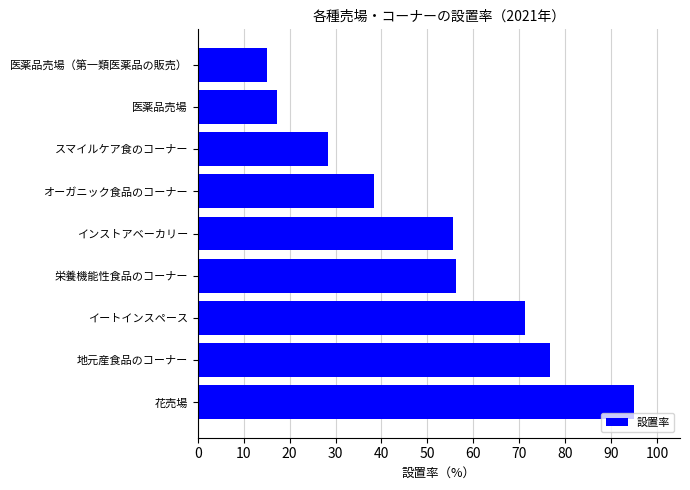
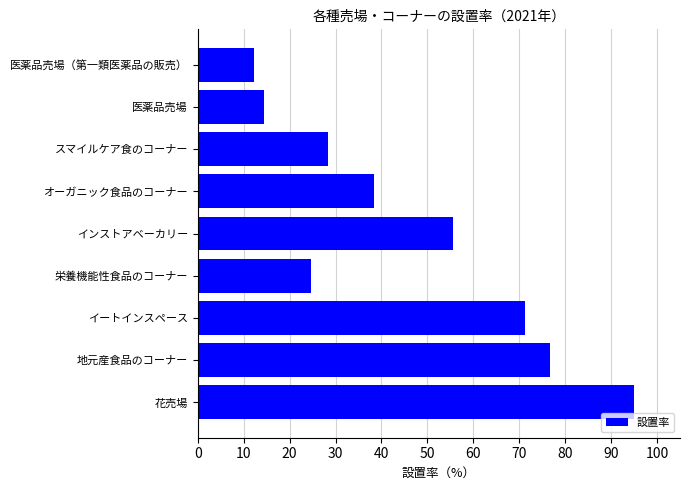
  {
-   "医薬品売場（第一類医薬品の販売）": 15,
-   "医薬品売場": 17,
+   "医薬品売場（第一類医薬品の販売）": 12,
+   "医薬品売場": 14,
    "スマイルケア食のコーナー": 28,
    "オーガニック食品のコーナー": 38,
    "インストアベーカリー": 56,
-   "栄養機能性食品のコーナー": 56,
+   "栄養機能性食品のコーナー": 25,
    "イートインスペース": 71,
    "地元産食品のコーナー": 77,
    "花売場": 95
  }
